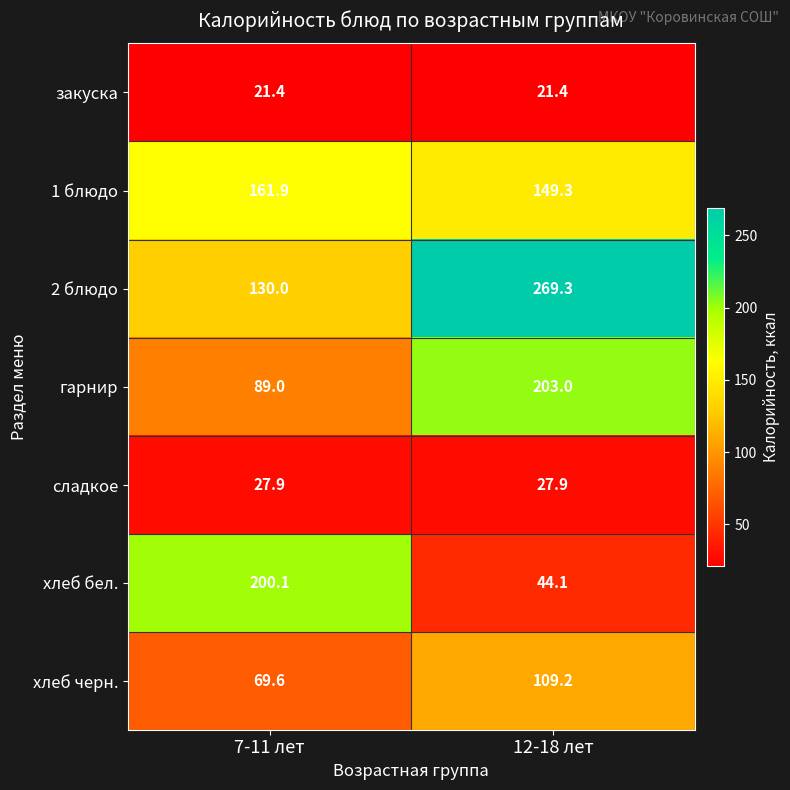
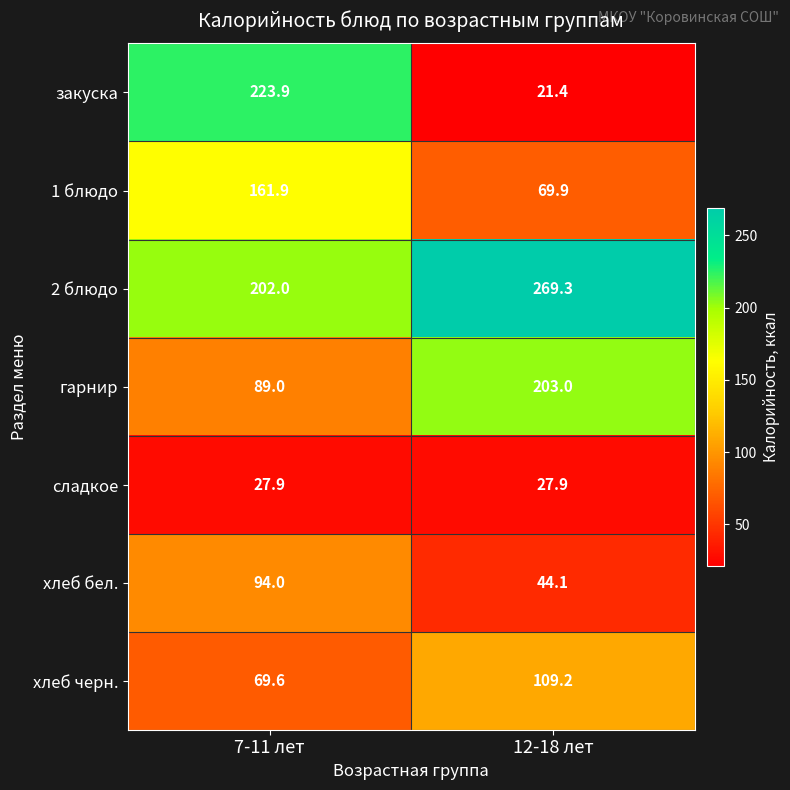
  {
    "закуска": {
-     "7-11 лет": 21.4,
+     "7-11 лет": 223.9,
      "12-18 лет": 21.4
    },
    "1 блюдо": {
      "7-11 лет": 161.9,
-     "12-18 лет": 149.3
+     "12-18 лет": 69.9
    },
    "2 блюдо": {
-     "7-11 лет": 130.0,
+     "7-11 лет": 202.0,
      "12-18 лет": 269.3
    },
    "гарнир": {
      "7-11 лет": 89.0,
      "12-18 лет": 203.0
    },
    "сладкое": {
      "7-11 лет": 27.9,
      "12-18 лет": 27.9
    },
    "хлеб бел.": {
-     "7-11 лет": 200.1,
+     "7-11 лет": 94.0,
      "12-18 лет": 44.1
    },
    "хлеб черн.": {
      "7-11 лет": 69.6,
      "12-18 лет": 109.2
    }
  }
